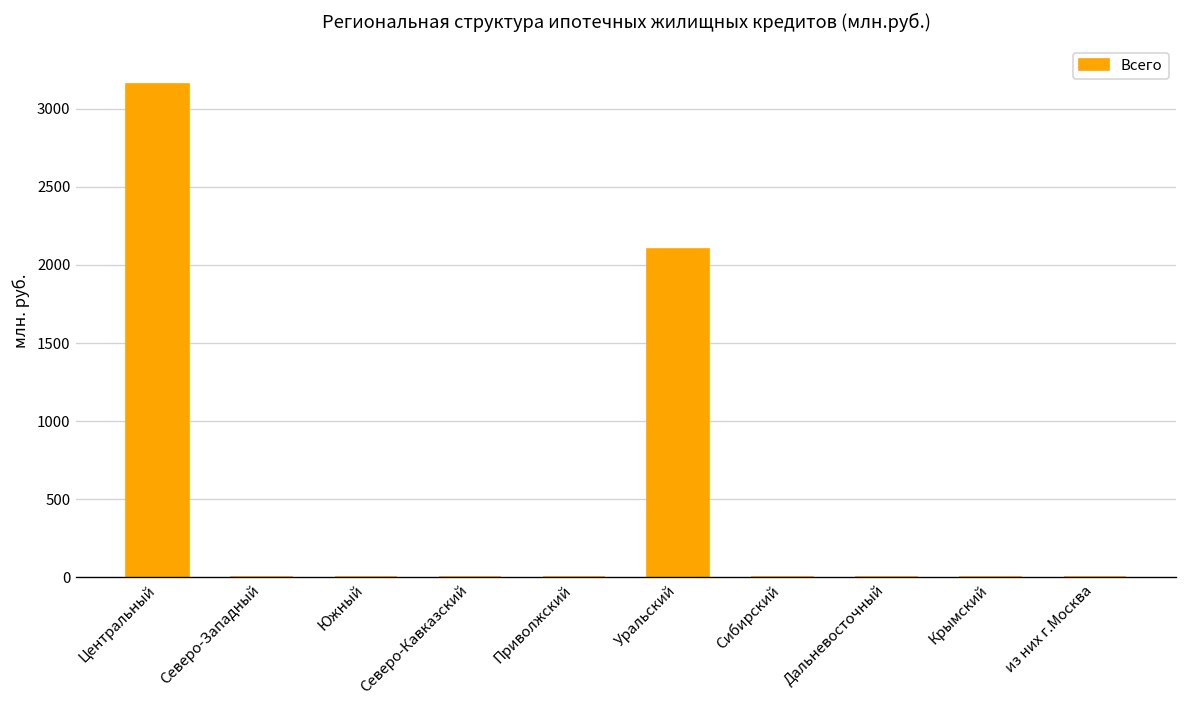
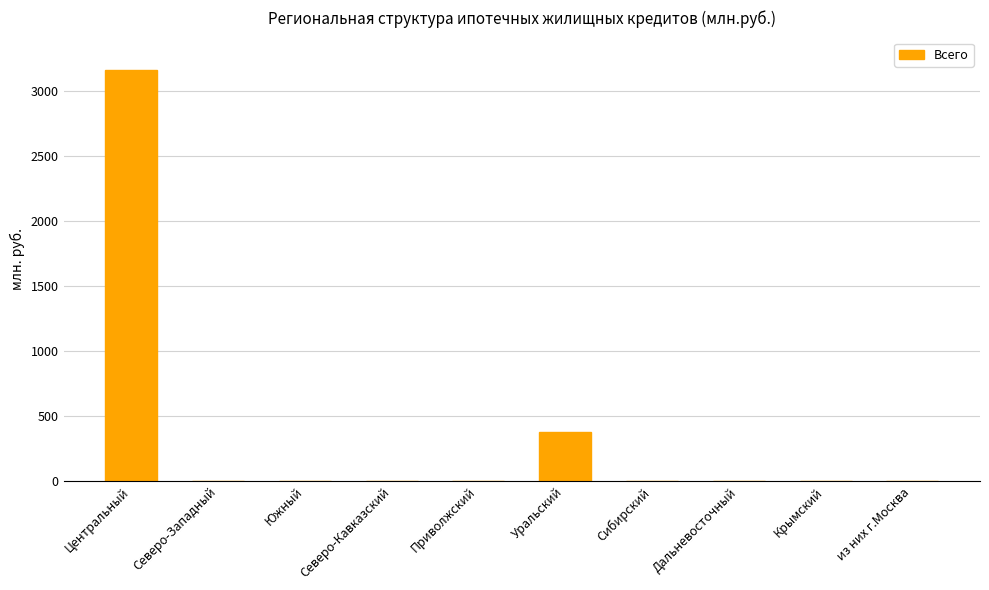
  {
    "Центральный": 3160,
    "Северо-Западный": 0,
    "Южный": 0,
    "Северо-Кавказский": 0,
    "Приволжский": 0,
-   "Уральский": 2100,
+   "Уральский": 370,
    "Сибирский": 0,
    "Дальневосточный": 0,
    "Крымский": 0,
    "из них г.Москва": 0
  }
